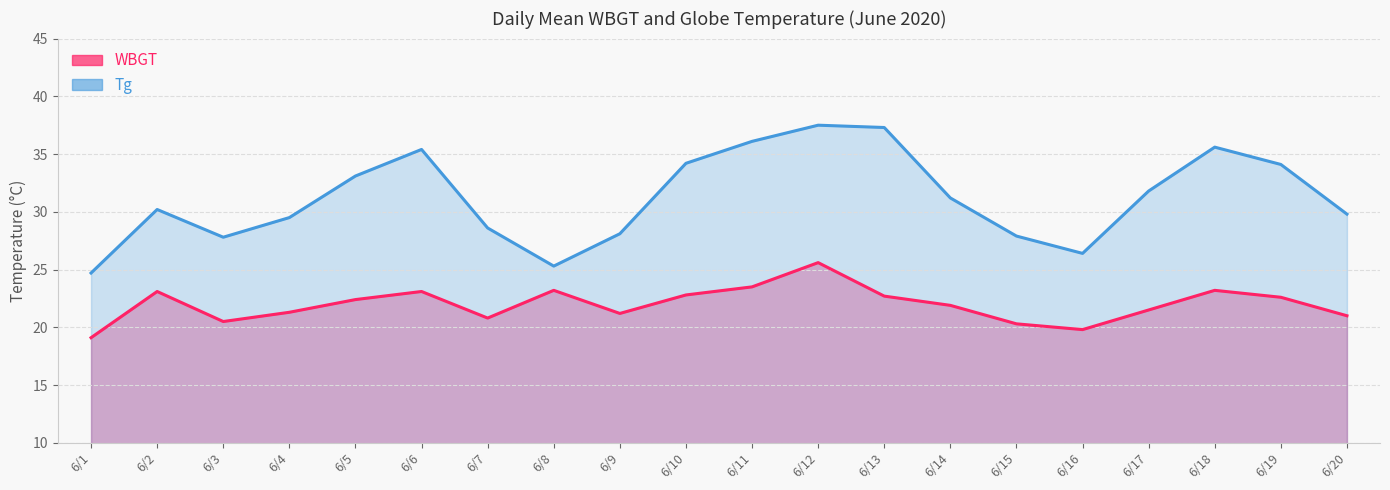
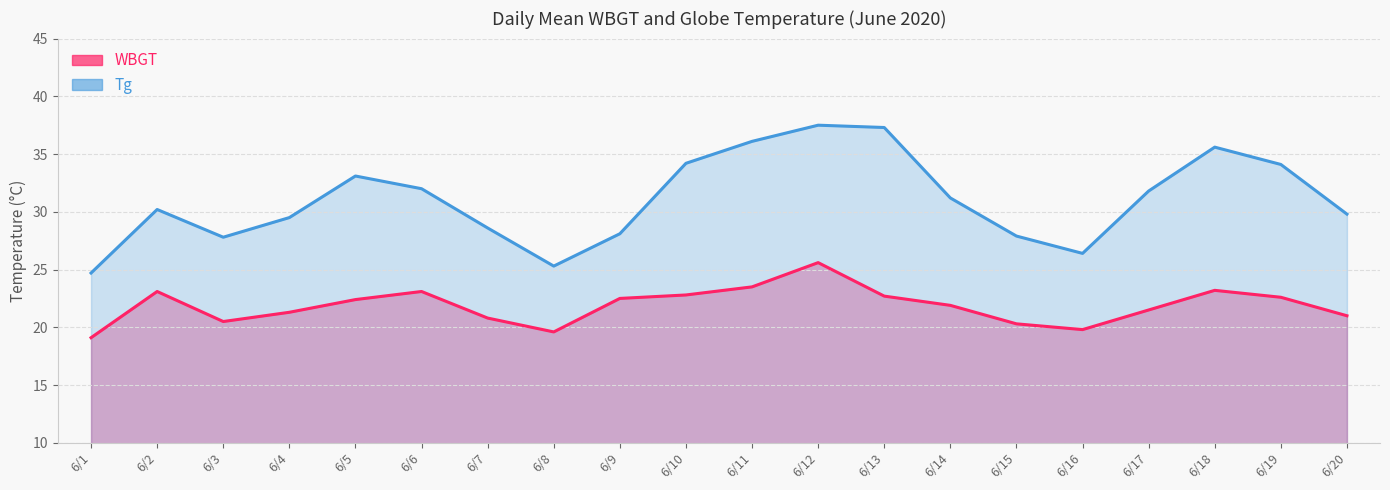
  {
    "WBGT": {
      "6/1": 19.1,
      "6/2": 23.1,
      "6/3": 20.5,
      "6/4": 21.3,
      "6/5": 22.4,
      "6/6": 23.1,
      "6/7": 20.8,
-     "6/8": 23.2,
-     "6/9": 21.2,
+     "6/8": 19.6,
+     "6/9": 22.5,
      "6/10": 22.8,
      "6/11": 23.5,
      "6/12": 25.6,
      "6/13": 22.7,
      "6/14": 21.9,
      "6/15": 20.3,
      "6/16": 19.8,
      "6/17": 21.5,
      "6/18": 23.2,
      "6/19": 22.6,
      "6/20": 21.0
    },
    "Tg": {
      "6/1": 24.7,
      "6/2": 30.2,
      "6/3": 27.8,
      "6/4": 29.5,
      "6/5": 33.1,
-     "6/6": 35.4,
+     "6/6": 32.0,
      "6/7": 28.6,
      "6/8": 25.3,
      "6/9": 28.1,
      "6/10": 34.2,
      "6/11": 36.1,
      "6/12": 37.5,
      "6/13": 37.3,
      "6/14": 31.2,
      "6/15": 27.9,
      "6/16": 26.4,
      "6/17": 31.8,
      "6/18": 35.6,
      "6/19": 34.1,
      "6/20": 29.8
    }
  }
